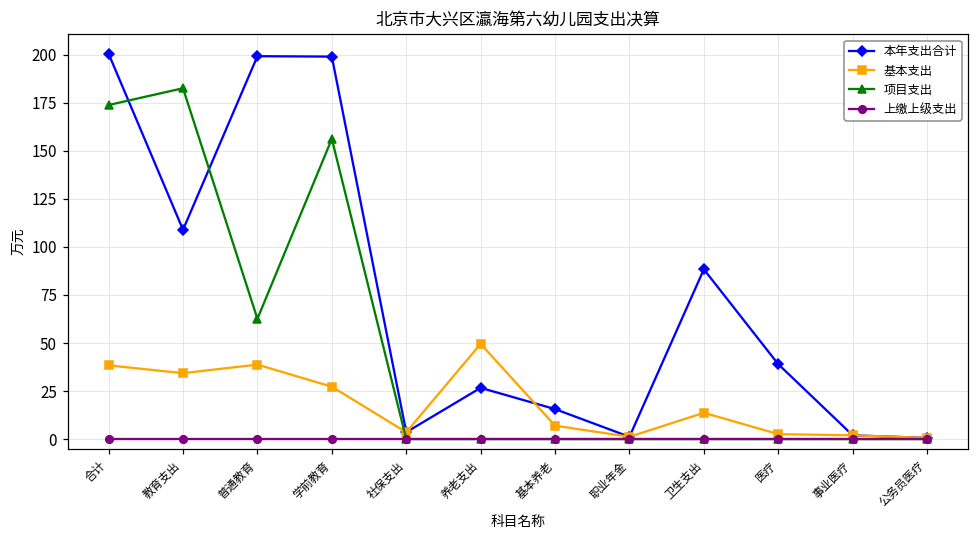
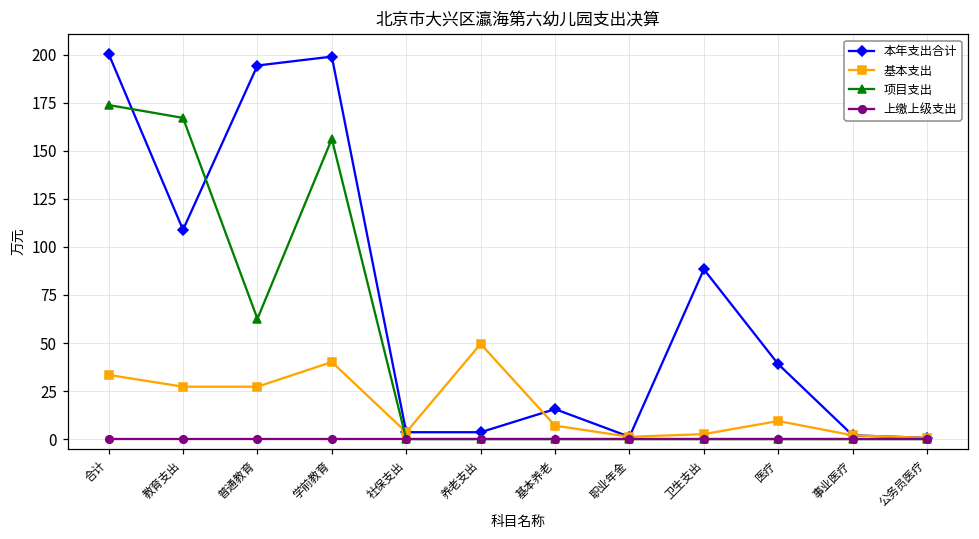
  {
    "本年支出合计": {
      "合计": 201,
      "教育支出": 109,
-     "普通教育": 199,
+     "普通教育": 194,
      "学前教育": 199,
-     "养老支出": 27,
+     "养老支出": 4,
      "基本养老": 16,
      "卫生支出": 88,
      "医疗": 39
    },
    "基本支出": {
-     "合计": 38,
-     "教育支出": 34,
-     "普通教育": 39,
-     "学前教育": 27,
+     "合计": 33,
+     "教育支出": 27,
+     "普通教育": 27,
+     "学前教育": 40,
      "养老支出": 50,
      "基本养老": 7,
-     "卫生支出": 14,
-     "医疗": 3
+     "卫生支出": 3,
+     "医疗": 9
    },
    "项目支出": {
      "合计": 174,
-     "教育支出": 183,
+     "教育支出": 167,
      "普通教育": 63,
      "学前教育": 156
    },
    "上缴上级支出": {
      "合计": 0,
      "教育支出": 0,
      "普通教育": 0,
      "学前教育": 0
    }
  }
